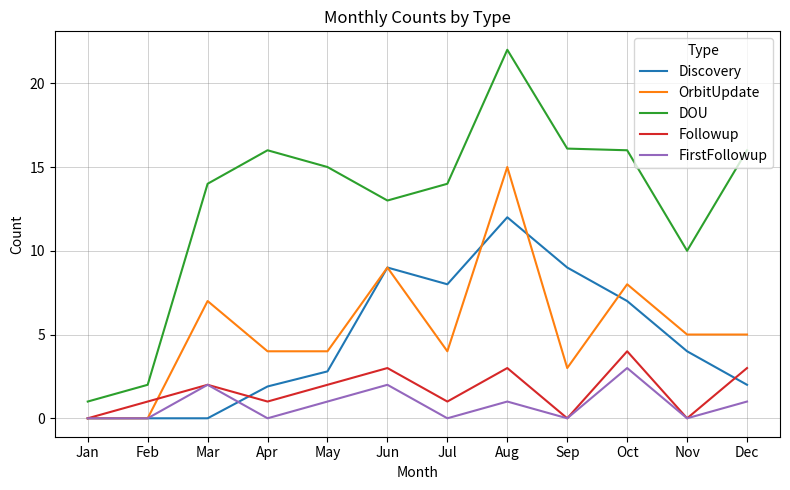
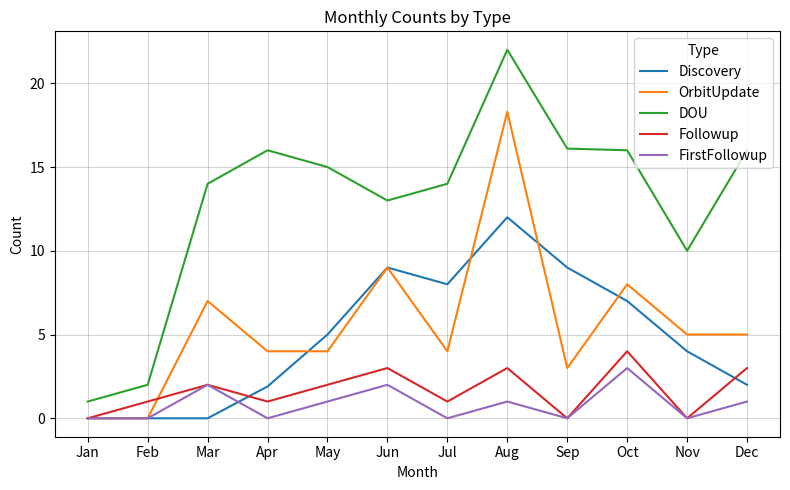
  {
    "Discovery": {
      "Mar": 0.0,
      "Apr": 1.9,
-     "May": 2.8,
+     "May": 5.0,
      "Jul": 8.0,
      "Aug": 12.0,
      "Sep": 9.0,
      "Oct": 7.0,
      "Nov": 4.0,
      "Dec": 2.0
    },
    "OrbitUpdate": {
      "Mar": 7.0,
      "Apr": 4.0,
      "May": 4.0,
      "Jul": 4.0,
-     "Aug": 15.0,
+     "Aug": 18.3,
      "Sep": 3.0,
      "Oct": 8.0,
      "Nov": 5.0,
      "Dec": 5.0
    },
    "DOU": {
      "Jan": 1.0,
      "Feb": 2.0,
      "Mar": 14.0,
      "Apr": 16.0,
      "May": 15.0,
      "Jun": 13.0,
      "Jul": 14.0,
      "Aug": 22.0,
      "Sep": 16.1,
      "Oct": 16.0,
      "Nov": 10.0
    },
    "Followup": {
      "Feb": 1.0,
      "Apr": 1.0,
      "May": 2.0,
      "Jun": 3.0,
      "Jul": 1.0,
      "Aug": 3.0,
      "Oct": 4.0,
      "Dec": 3.0
    },
    "FirstFollowup": {
      "Apr": 0.0,
      "May": 1.0,
      "Jun": 2.0,
      "Jul": 0.0,
      "Aug": 1.0,
      "Oct": 3.0,
      "Dec": 1.0
    }
  }
